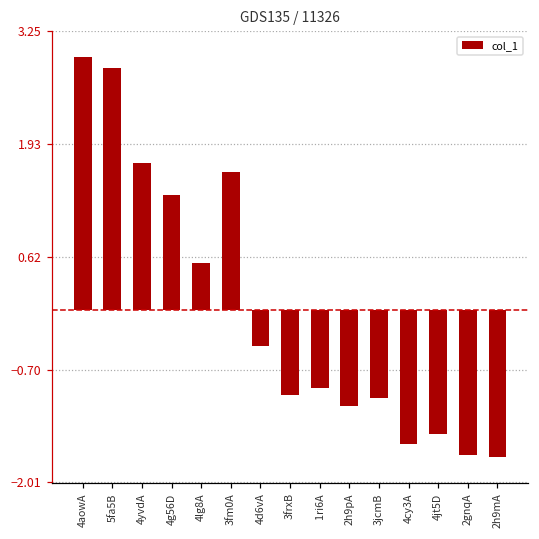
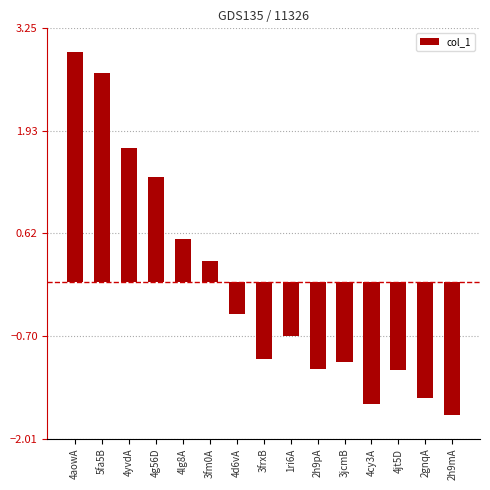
  {
    "4aowA": 2.9,
-   "5fa5B": 2.8,
+   "5fa5B": 2.7,
    "4yvdA": 1.7,
    "4g56D": 1.3,
    "4lg8A": 0.6,
-   "3fm0A": 1.6,
+   "3fm0A": 0.3,
    "4d6vA": -0.4,
    "3frxB": -1.0,
-   "1ri6A": -0.9,
+   "1ri6A": -0.7,
    "2h9pA": -1.1,
    "3jcmB": -1.0,
    "4cy3A": -1.6,
-   "4jt5D": -1.4,
-   "2gnqA": -1.7,
+   "4jt5D": -1.1,
+   "2gnqA": -1.5,
    "2h9mA": -1.7
  }
